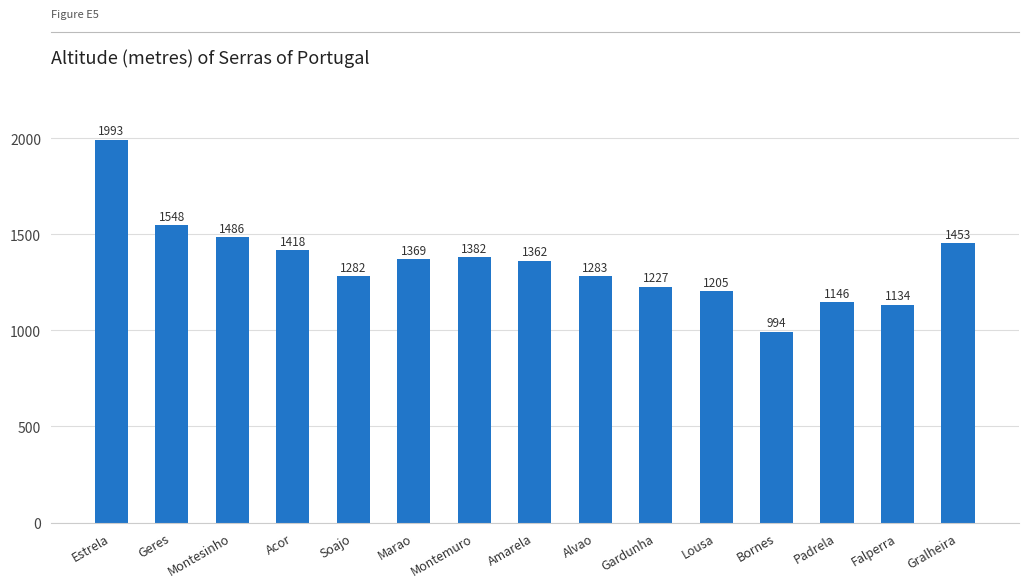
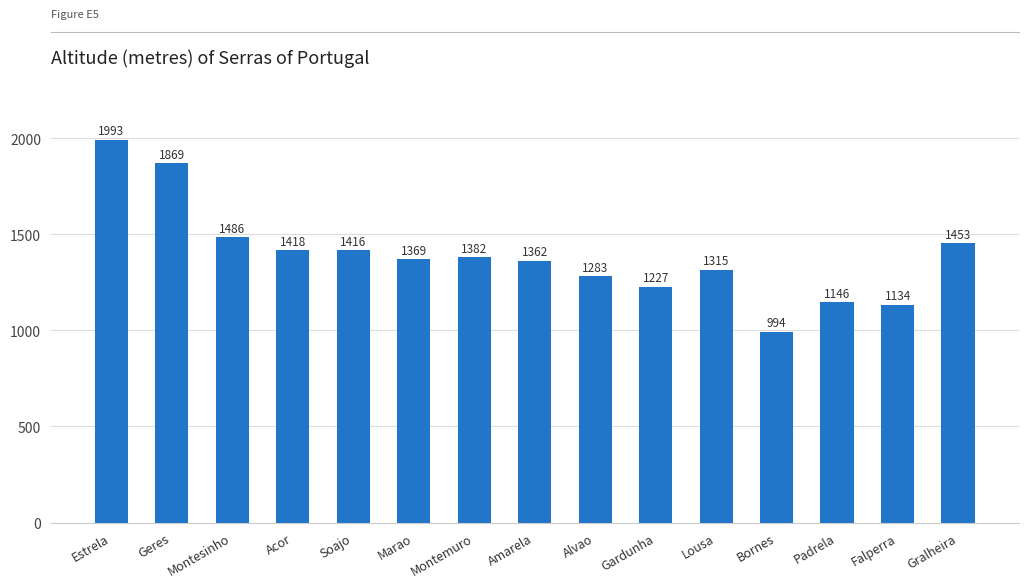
  {
    "Estrela": 1993,
-   "Geres": 1548,
+   "Geres": 1869,
    "Montesinho": 1486,
    "Acor": 1418,
-   "Soajo": 1282,
+   "Soajo": 1416,
    "Marao": 1369,
    "Montemuro": 1382,
    "Amarela": 1362,
    "Alvao": 1283,
    "Gardunha": 1227,
-   "Lousa": 1205,
+   "Lousa": 1315,
    "Bornes": 994,
    "Padrela": 1146,
    "Falperra": 1134,
    "Gralheira": 1453
  }
